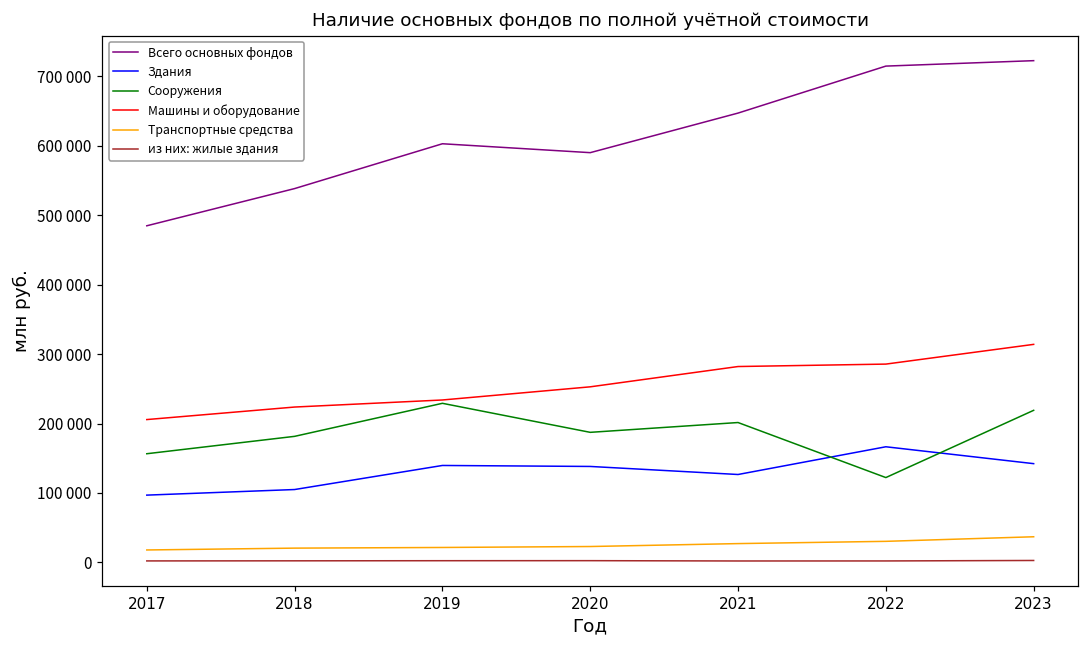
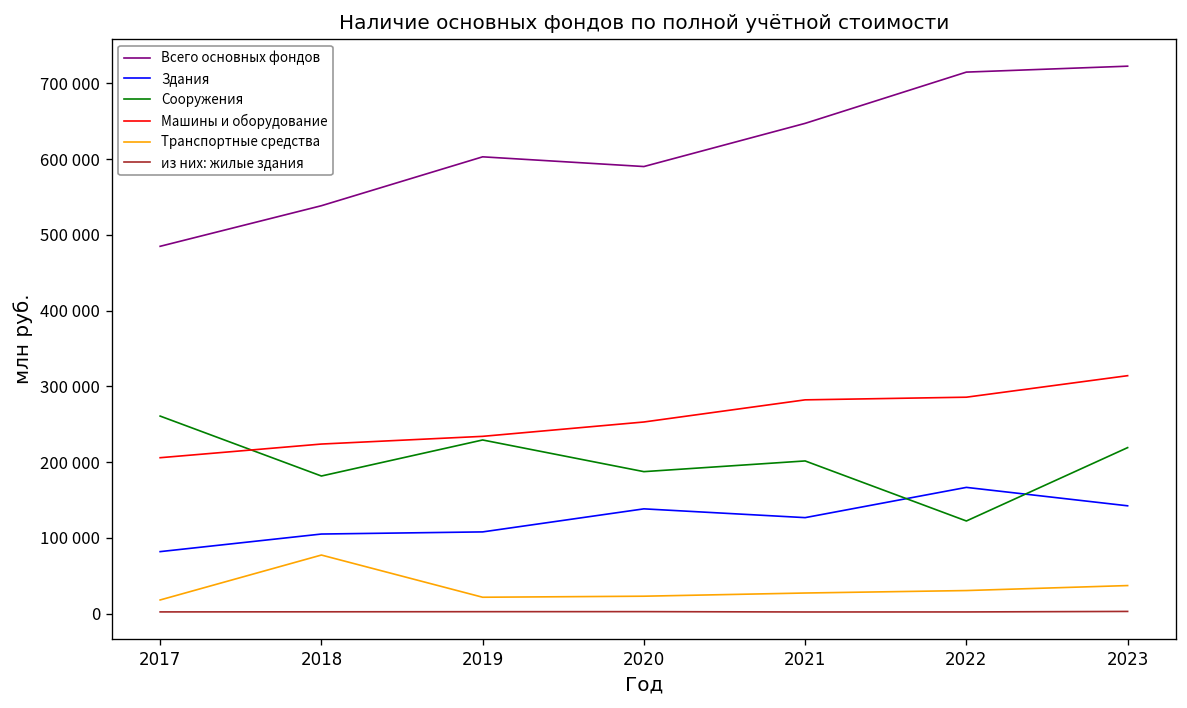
  {
    "Всего основных фондов": {
      "2017": 480000,
      "2018": 540000,
      "2019": 600000,
      "2020": 590000,
      "2021": 650000,
      "2022": 710000,
      "2023": 720000
    },
    "Здания": {
-     "2017": 100000,
+     "2017": 80000,
      "2018": 100000,
-     "2019": 140000,
+     "2019": 110000,
      "2020": 140000,
      "2021": 130000,
      "2022": 170000,
      "2023": 140000
    },
    "Сооружения": {
-     "2017": 160000,
+     "2017": 260000,
      "2018": 180000,
      "2019": 230000,
      "2020": 190000,
      "2021": 200000,
      "2022": 120000,
      "2023": 220000
    },
    "Машины и оборудование": {
      "2017": 210000,
      "2018": 220000,
      "2019": 230000,
      "2020": 250000,
      "2021": 280000,
      "2022": 290000,
      "2023": 310000
    },
    "Транспортные средства": {
      "2017": 20000,
-     "2018": 20000,
+     "2018": 80000,
      "2019": 20000,
      "2020": 20000,
      "2021": 30000,
      "2022": 30000,
      "2023": 40000
    },
    "из них: жилые здания": {
      "2017": 0,
      "2018": 0,
      "2019": 0,
      "2020": 0,
      "2021": 0,
      "2022": 0,
      "2023": 0
    }
  }
